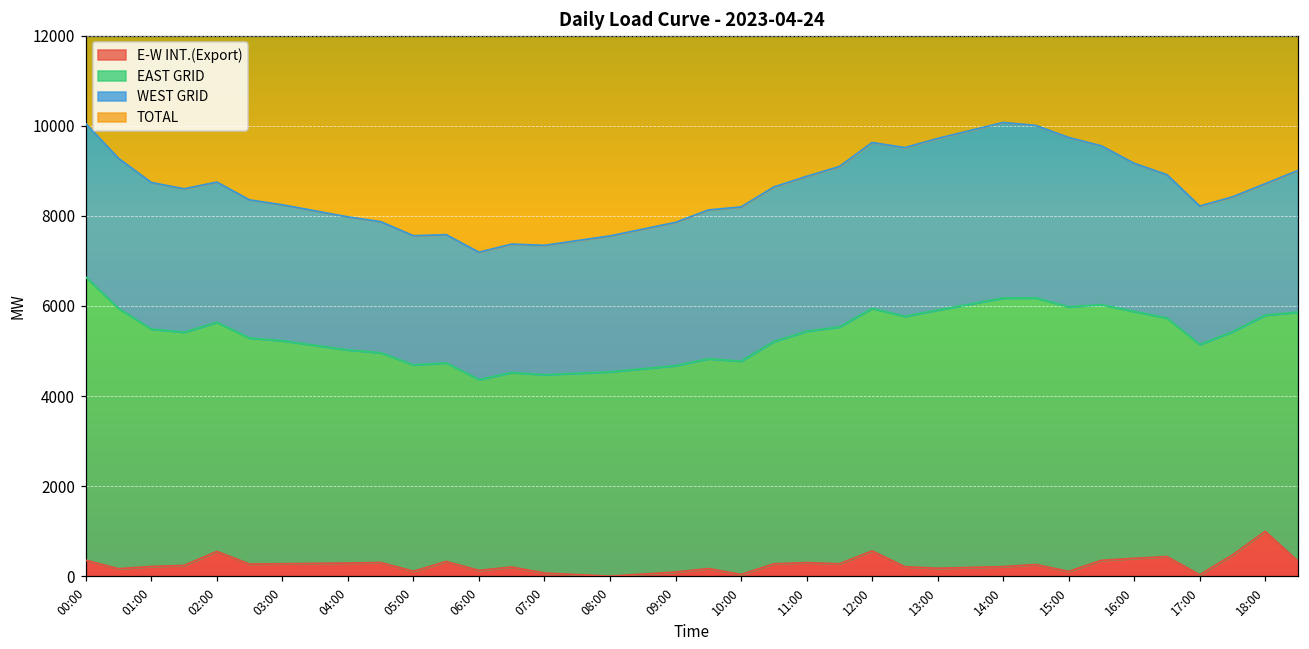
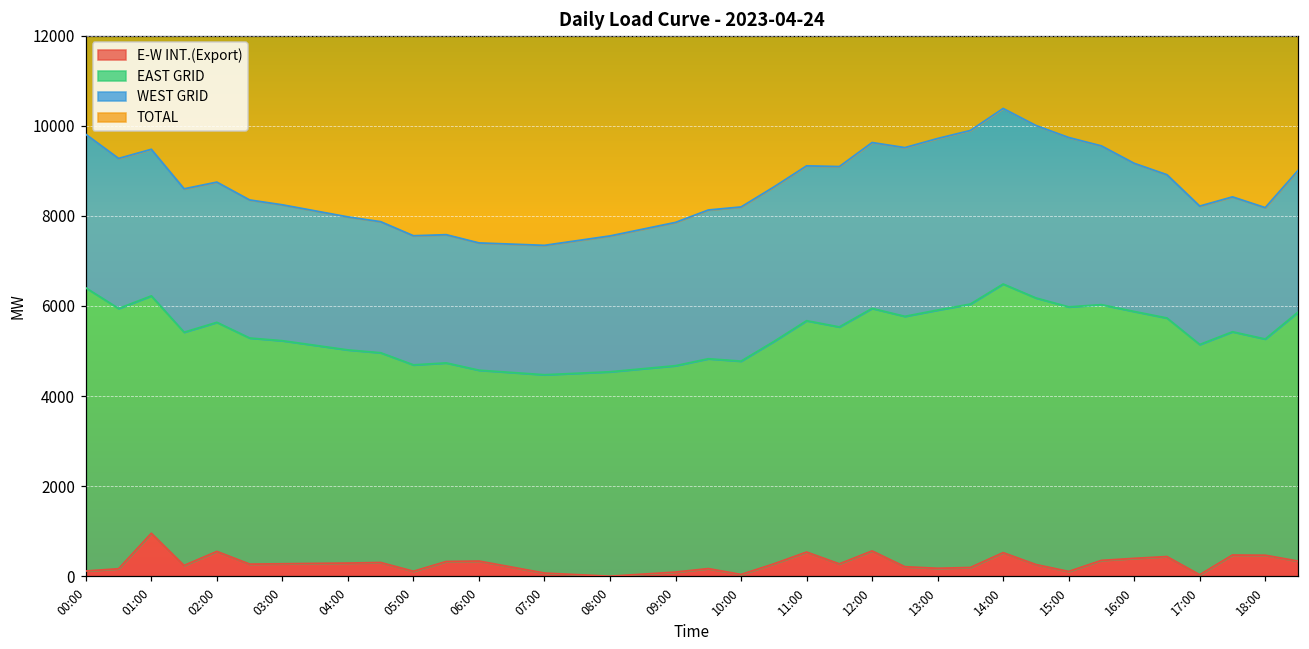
  {
    "E-W INT.(Export)": {
-     "00:00": 400,
-     "01:00": 200,
+     "00:00": 100,
+     "01:00": 1000,
      "02:00": 600,
      "03:00": 300,
      "04:00": 300,
      "05:00": 100,
-     "06:00": 100,
+     "06:00": 300,
      "07:00": 100,
      "08:00": 0,
      "09:00": 100,
      "10:00": 0,
-     "11:00": 300,
+     "11:00": 500,
      "12:00": 600,
      "13:00": 200,
-     "14:00": 200,
+     "14:00": 500,
      "15:00": 100,
      "16:00": 400,
      "17:00": 0,
-     "18:00": 1000
+     "18:00": 500
    },
    "EAST GRID": {
      "00:00": 6300,
      "01:00": 5300,
      "02:00": 5100,
      "03:00": 4900,
      "04:00": 4700,
      "05:00": 4600,
      "06:00": 4200,
      "07:00": 4400,
      "08:00": 4500,
      "09:00": 4600,
      "10:00": 4700,
      "11:00": 5100,
      "12:00": 5400,
      "13:00": 5700,
      "14:00": 6000,
      "15:00": 5900,
      "16:00": 5500,
      "17:00": 5100,
      "18:00": 4800
    },
    "WEST GRID": {
      "00:00": 3400,
      "01:00": 3300,
      "02:00": 3100,
      "03:00": 3000,
      "04:00": 3000,
      "05:00": 2900,
      "06:00": 2800,
      "07:00": 2900,
      "08:00": 3000,
      "09:00": 3200,
      "10:00": 3400,
      "11:00": 3400,
      "12:00": 3700,
      "13:00": 3800,
      "14:00": 3900,
      "15:00": 3800,
      "16:00": 3300,
      "17:00": 3100,
      "18:00": 2900
    }
  }
